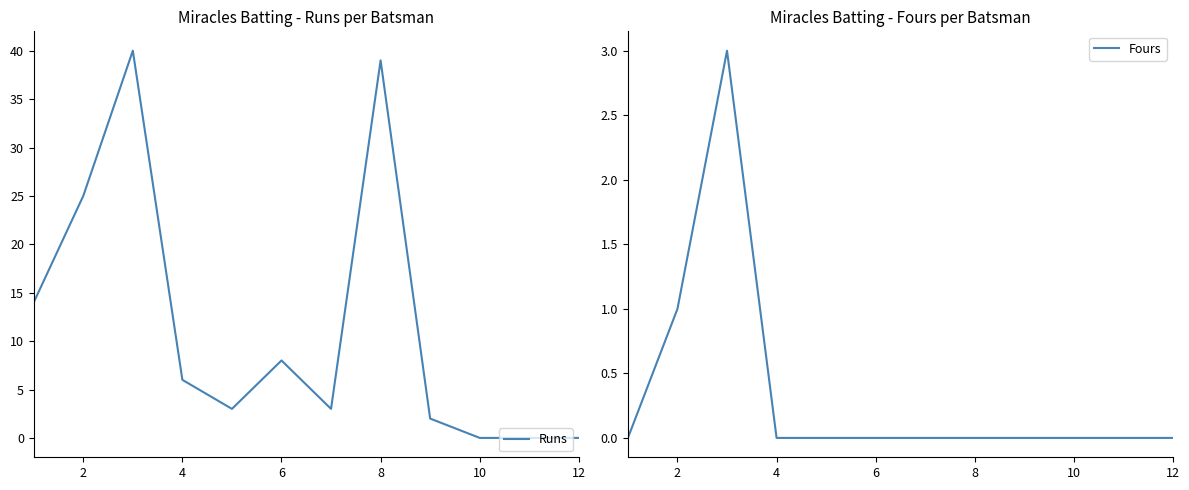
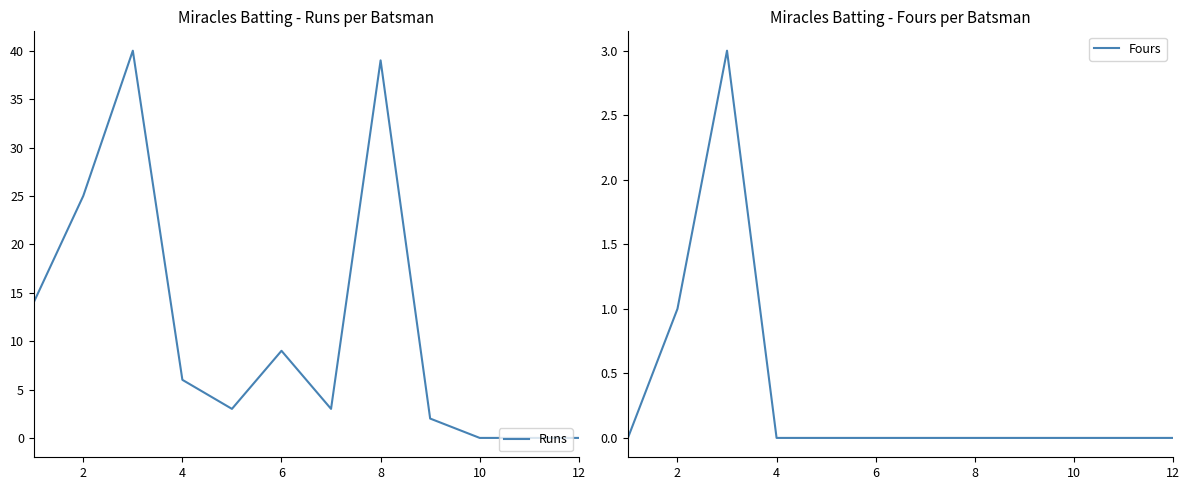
  {
    "Miracles Batting - Runs per Batsman": {
      "2": 25,
      "4": 6,
-     "6": 8,
+     "6": 9,
      "8": 39,
      "10": 0,
      "12": 0
    },
    "Miracles Batting - Fours per Batsman": {
      "2": 1.00,
      "4": 0.00,
      "6": 0.00,
      "8": 0.00,
      "10": 0.00,
      "12": 0.00
    }
  }
